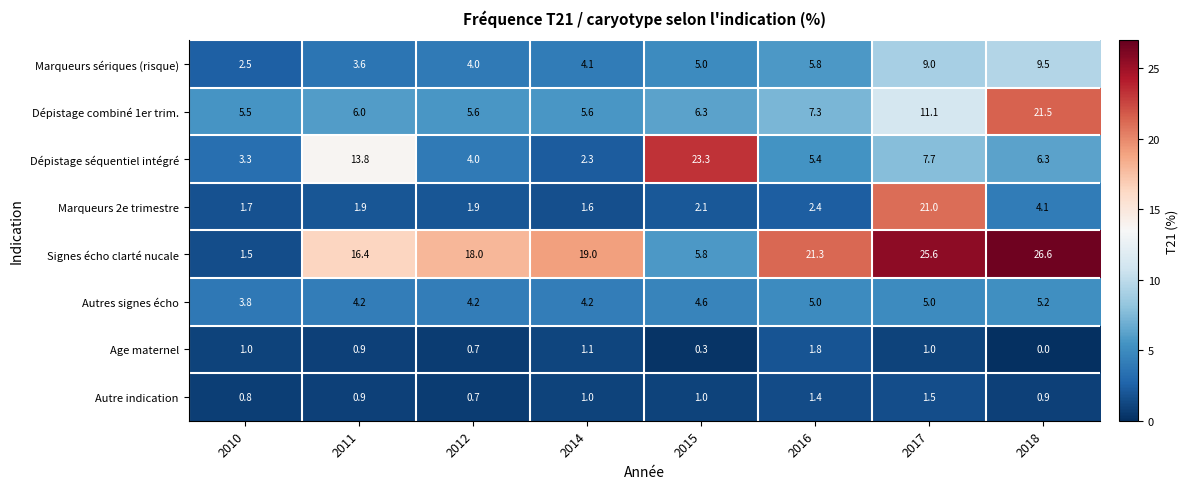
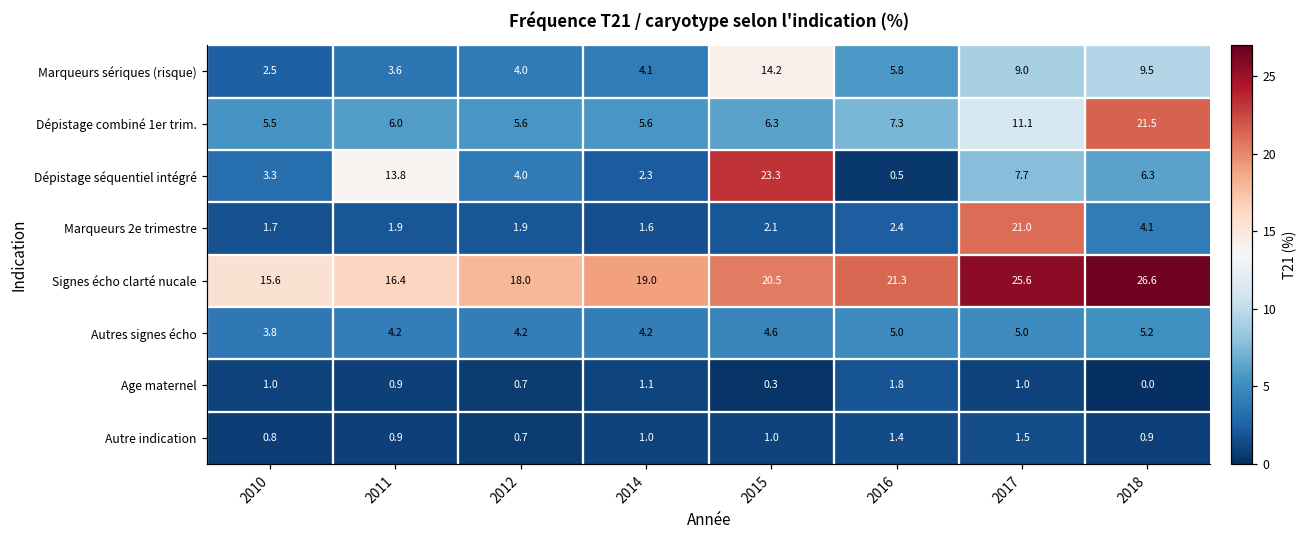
  {
    "Marqueurs sériques (risque)": {
      "2010": 2.5,
      "2011": 3.6,
      "2012": 4.0,
      "2014": 4.1,
-     "2015": 5.0,
+     "2015": 14.2,
      "2016": 5.8,
      "2017": 9.0,
      "2018": 9.5
    },
    "Dépistage combiné 1er trim.": {
      "2010": 5.5,
      "2011": 6.0,
      "2012": 5.6,
      "2014": 5.6,
      "2015": 6.3,
      "2016": 7.3,
      "2017": 11.1,
      "2018": 21.5
    },
    "Dépistage séquentiel intégré": {
      "2010": 3.3,
      "2011": 13.8,
      "2012": 4.0,
      "2014": 2.3,
      "2015": 23.3,
-     "2016": 5.4,
+     "2016": 0.5,
      "2017": 7.7,
      "2018": 6.3
    },
    "Marqueurs 2e trimestre": {
      "2010": 1.7,
      "2011": 1.9,
      "2012": 1.9,
      "2014": 1.6,
      "2015": 2.1,
      "2016": 2.4,
      "2017": 21.0,
      "2018": 4.1
    },
    "Signes écho clarté nucale": {
-     "2010": 1.5,
+     "2010": 15.6,
      "2011": 16.4,
      "2012": 18.0,
      "2014": 19.0,
-     "2015": 5.8,
+     "2015": 20.5,
      "2016": 21.3,
      "2017": 25.6,
      "2018": 26.6
    },
    "Autres signes écho": {
      "2010": 3.8,
      "2011": 4.2,
      "2012": 4.2,
      "2014": 4.2,
      "2015": 4.6,
      "2016": 5.0,
      "2017": 5.0,
      "2018": 5.2
    },
    "Age maternel": {
      "2010": 1.0,
      "2011": 0.9,
      "2012": 0.7,
      "2014": 1.1,
      "2015": 0.3,
      "2016": 1.8,
      "2017": 1.0,
      "2018": 0.0
    },
    "Autre indication": {
      "2010": 0.8,
      "2011": 0.9,
      "2012": 0.7,
      "2014": 1.0,
      "2015": 1.0,
      "2016": 1.4,
      "2017": 1.5,
      "2018": 0.9
    }
  }
